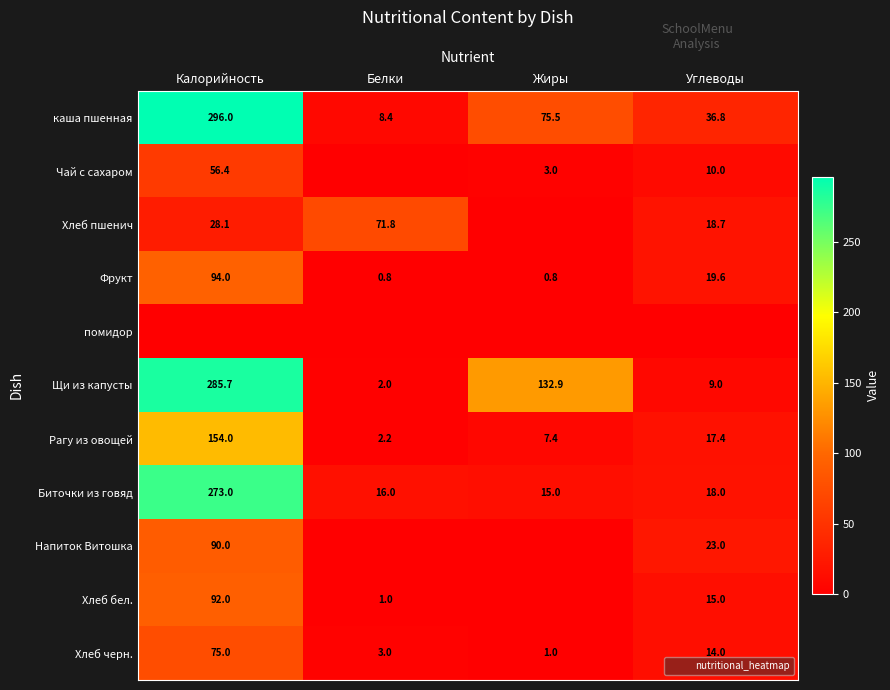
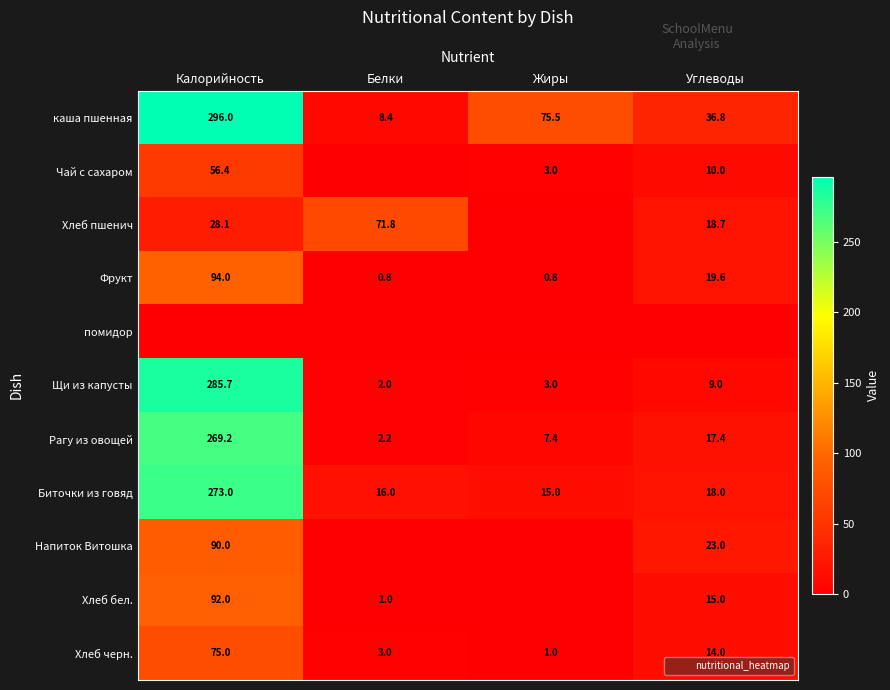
  {
    "каша пшенная": {
      "Калорийность": 296.0,
      "Белки": 8.4,
      "Жиры": 75.5,
      "Углеводы": 36.8
    },
    "Чай с сахаром": {
      "Калорийность": 56.4,
      "Жиры": 3.0,
      "Углеводы": 10.0
    },
    "Хлеб пшенич": {
      "Калорийность": 28.1,
      "Белки": 71.8,
      "Углеводы": 18.7
    },
    "Фрукт": {
      "Калорийность": 94.0,
      "Белки": 0.8,
      "Жиры": 0.8,
      "Углеводы": 19.6
    },
    "Щи из капусты": {
      "Калорийность": 285.7,
      "Белки": 2.0,
-     "Жиры": 132.9,
+     "Жиры": 3.0,
      "Углеводы": 9.0
    },
    "Рагу из овощей": {
-     "Калорийность": 154.0,
+     "Калорийность": 269.2,
      "Белки": 2.2,
      "Жиры": 7.4,
      "Углеводы": 17.4
    },
    "Биточки из говяд": {
      "Калорийность": 273.0,
      "Белки": 16.0,
      "Жиры": 15.0,
      "Углеводы": 18.0
    },
    "Напиток Витошка": {
      "Калорийность": 90.0,
      "Углеводы": 23.0
    },
    "Хлеб бел.": {
      "Калорийность": 92.0,
      "Белки": 1.0,
      "Углеводы": 15.0
    },
    "Хлеб черн.": {
      "Калорийность": 75.0,
      "Белки": 3.0,
      "Жиры": 1.0
    }
  }
